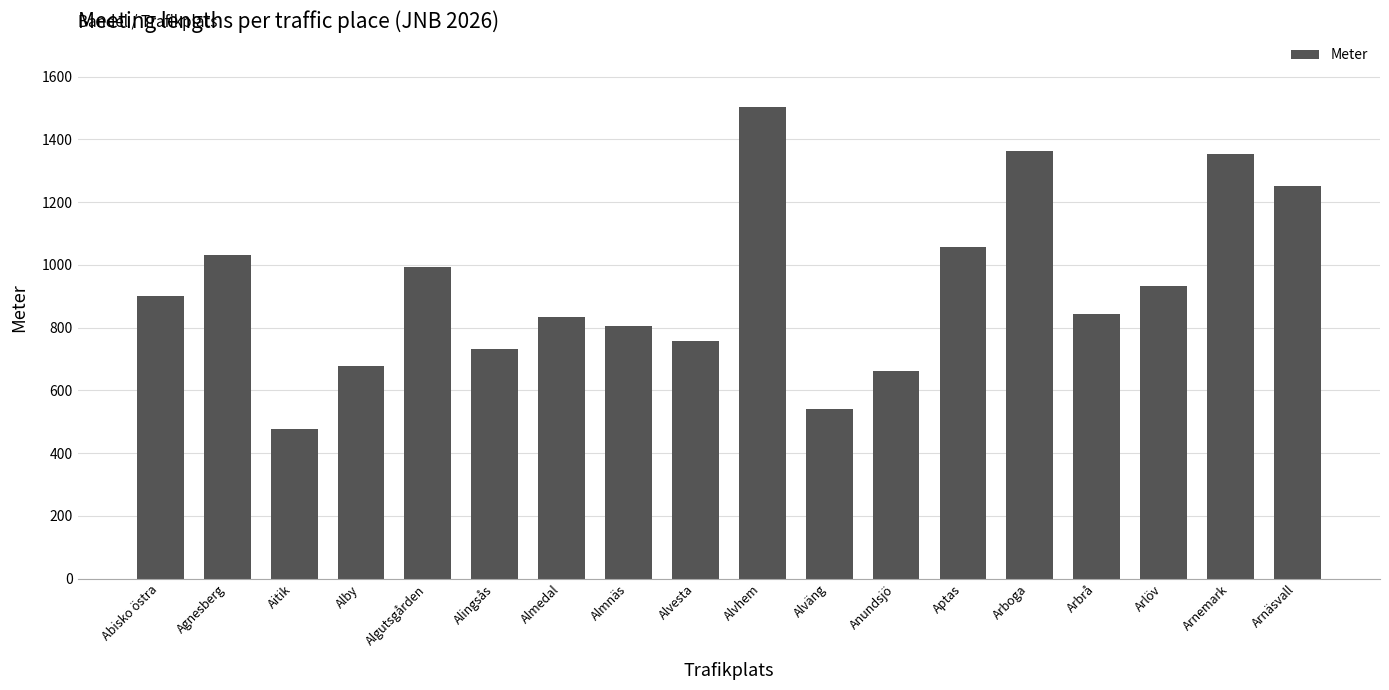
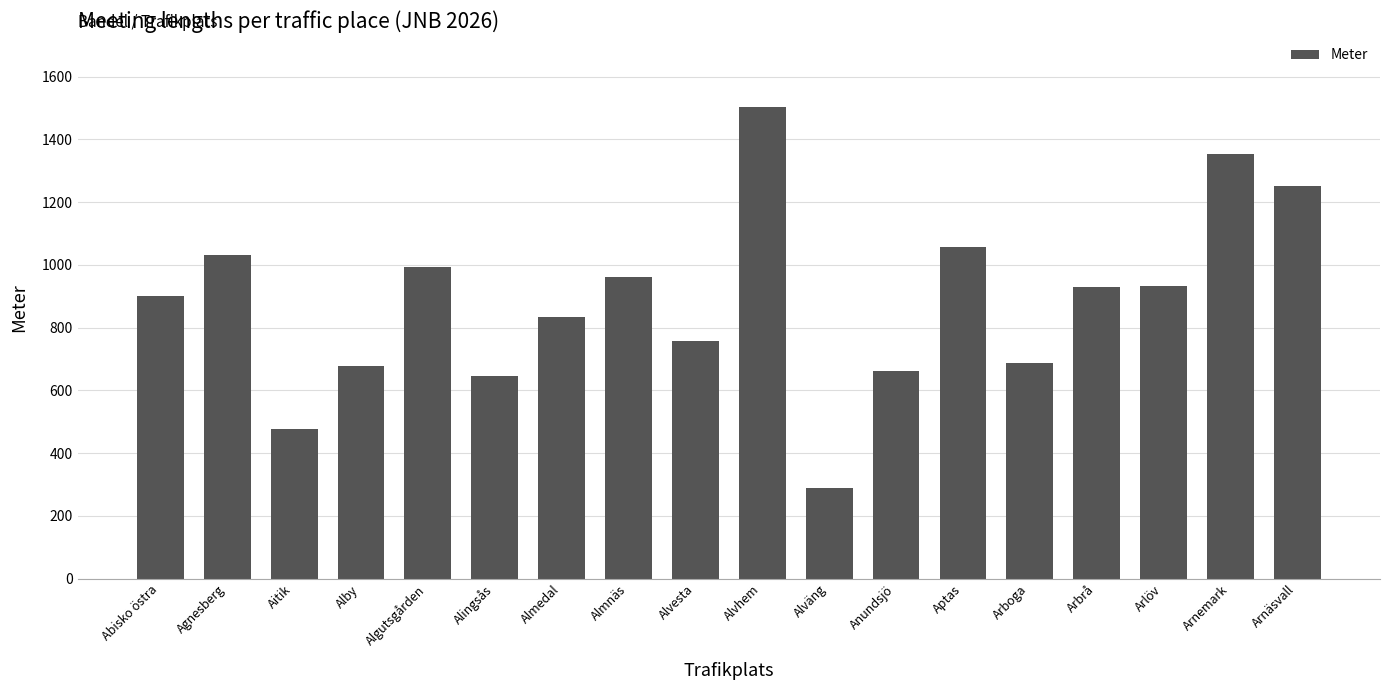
  {
    "Abisko östra": 900,
    "Agnesberg": 1030,
    "Aitik": 480,
    "Alby": 680,
    "Algutsgården": 990,
-   "Alingsås": 730,
+   "Alingsås": 650,
    "Almedal": 830,
-   "Almnäs": 810,
+   "Almnäs": 960,
    "Alvesta": 760,
    "Alvhem": 1500,
-   "Alväng": 540,
+   "Alväng": 290,
    "Anundsjö": 660,
    "Aptas": 1060,
-   "Arboga": 1360,
-   "Arbrå": 840,
+   "Arboga": 690,
+   "Arbrå": 930,
    "Arlöv": 930,
    "Arnemark": 1350,
    "Arnäsvall": 1250
  }
